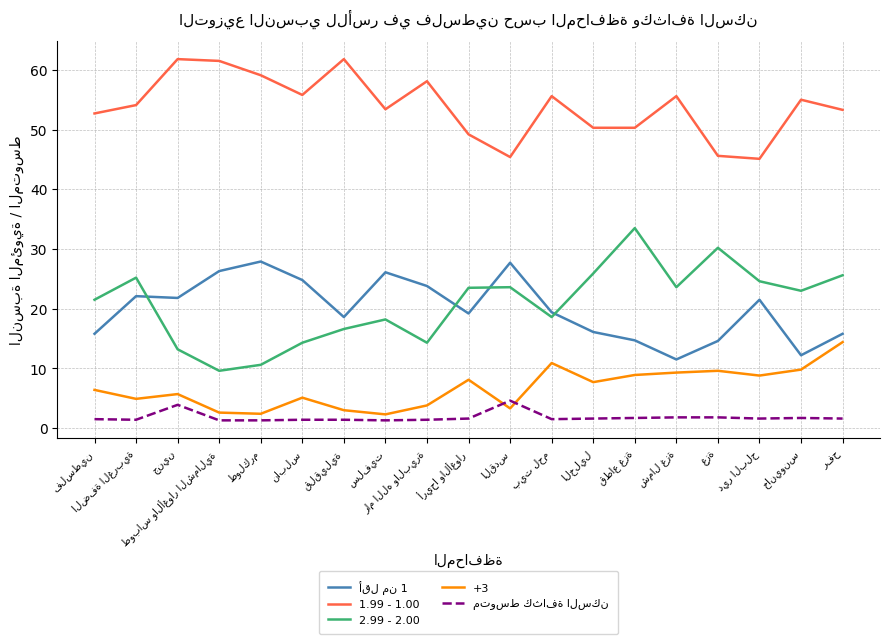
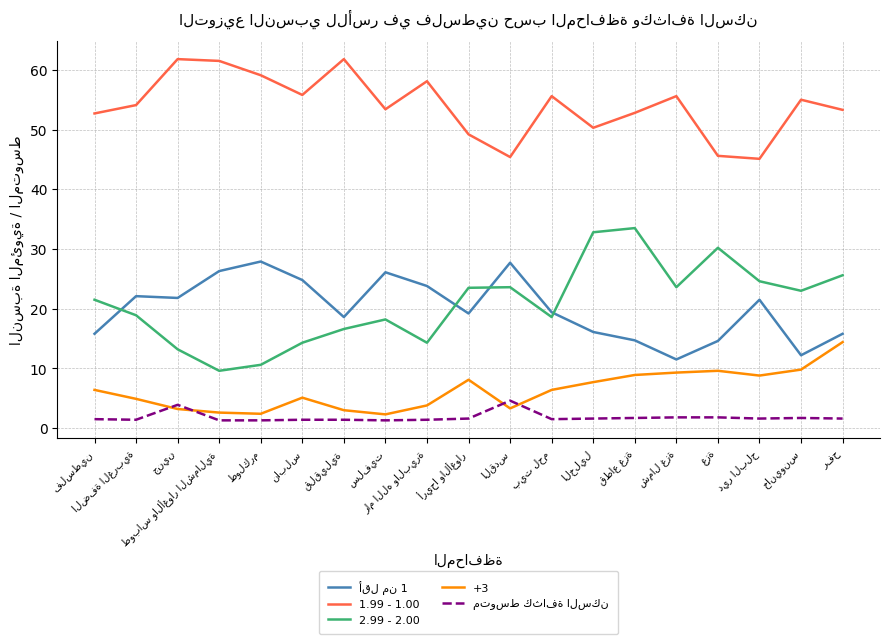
  {
    "أقل من 1": {
      "فلسطين": 16,
      "الضفة الغربية": 22,
      "جنين": 22,
      "طوباس والأغوار الشمالية": 26,
      "طولكرم": 28,
      "نابلس": 25,
      "قلقيلية": 19,
      "سلفيت": 26,
      "رام الله والبيرة": 24,
      "أريحا والأغوار": 19,
      "القدس": 28,
      "بيت لحم": 19,
      "الخليل": 16,
      "قطاع غزة": 15,
      "شمال غزة": 12,
      "غزة": 15,
      "دير البلح": 22,
      "خانيونس": 12,
      "رفح": 16
    },
    "1.99 - 1.00": {
      "فلسطين": 53,
      "الضفة الغربية": 54,
      "جنين": 62,
      "طوباس والأغوار الشمالية": 62,
      "طولكرم": 59,
      "نابلس": 56,
      "قلقيلية": 62,
      "سلفيت": 53,
      "رام الله والبيرة": 58,
      "أريحا والأغوار": 49,
      "القدس": 45,
      "بيت لحم": 56,
      "الخليل": 50,
-     "قطاع غزة": 50,
+     "قطاع غزة": 53,
      "شمال غزة": 56,
      "غزة": 46,
      "دير البلح": 45,
      "خانيونس": 55,
      "رفح": 53
    },
    "2.99 - 2.00": {
      "فلسطين": 22,
-     "الضفة الغربية": 25,
+     "الضفة الغربية": 19,
      "جنين": 13,
      "طوباس والأغوار الشمالية": 10,
      "طولكرم": 11,
      "نابلس": 14,
      "قلقيلية": 17,
      "سلفيت": 18,
      "رام الله والبيرة": 14,
      "أريحا والأغوار": 24,
      "القدس": 24,
      "بيت لحم": 19,
-     "الخليل": 26,
+     "الخليل": 33,
      "قطاع غزة": 34,
      "شمال غزة": 24,
      "غزة": 30,
      "دير البلح": 25,
      "خانيونس": 23,
      "رفح": 26
    },
    "+3": {
      "فلسطين": 6,
      "الضفة الغربية": 5,
-     "جنين": 6,
+     "جنين": 3,
      "طوباس والأغوار الشمالية": 3,
      "طولكرم": 2,
      "نابلس": 5,
      "قلقيلية": 3,
      "سلفيت": 2,
      "رام الله والبيرة": 4,
      "أريحا والأغوار": 8,
      "القدس": 3,
-     "بيت لحم": 11,
+     "بيت لحم": 6,
      "الخليل": 8,
      "قطاع غزة": 9,
      "شمال غزة": 9,
      "غزة": 10,
      "دير البلح": 9,
      "خانيونس": 10,
      "رفح": 14
    },
    "متوسط كثافة السكن": {
      "فلسطين": 2,
      "الضفة الغربية": 1,
      "جنين": 4,
      "طوباس والأغوار الشمالية": 1,
      "طولكرم": 1,
      "نابلس": 1,
      "قلقيلية": 1,
      "سلفيت": 1,
      "رام الله والبيرة": 1,
      "أريحا والأغوار": 2,
      "القدس": 5,
      "بيت لحم": 2,
      "الخليل": 2,
      "قطاع غزة": 2,
      "شمال غزة": 2,
      "غزة": 2,
      "دير البلح": 2,
      "خانيونس": 2,
      "رفح": 2
    }
  }
